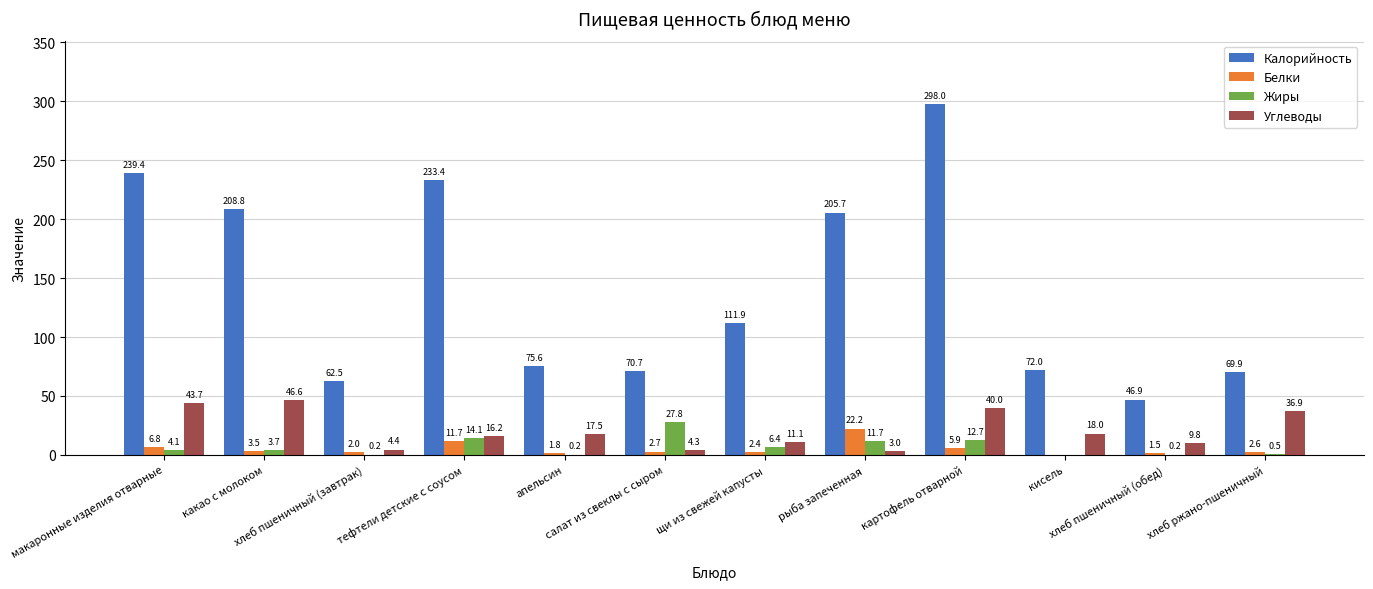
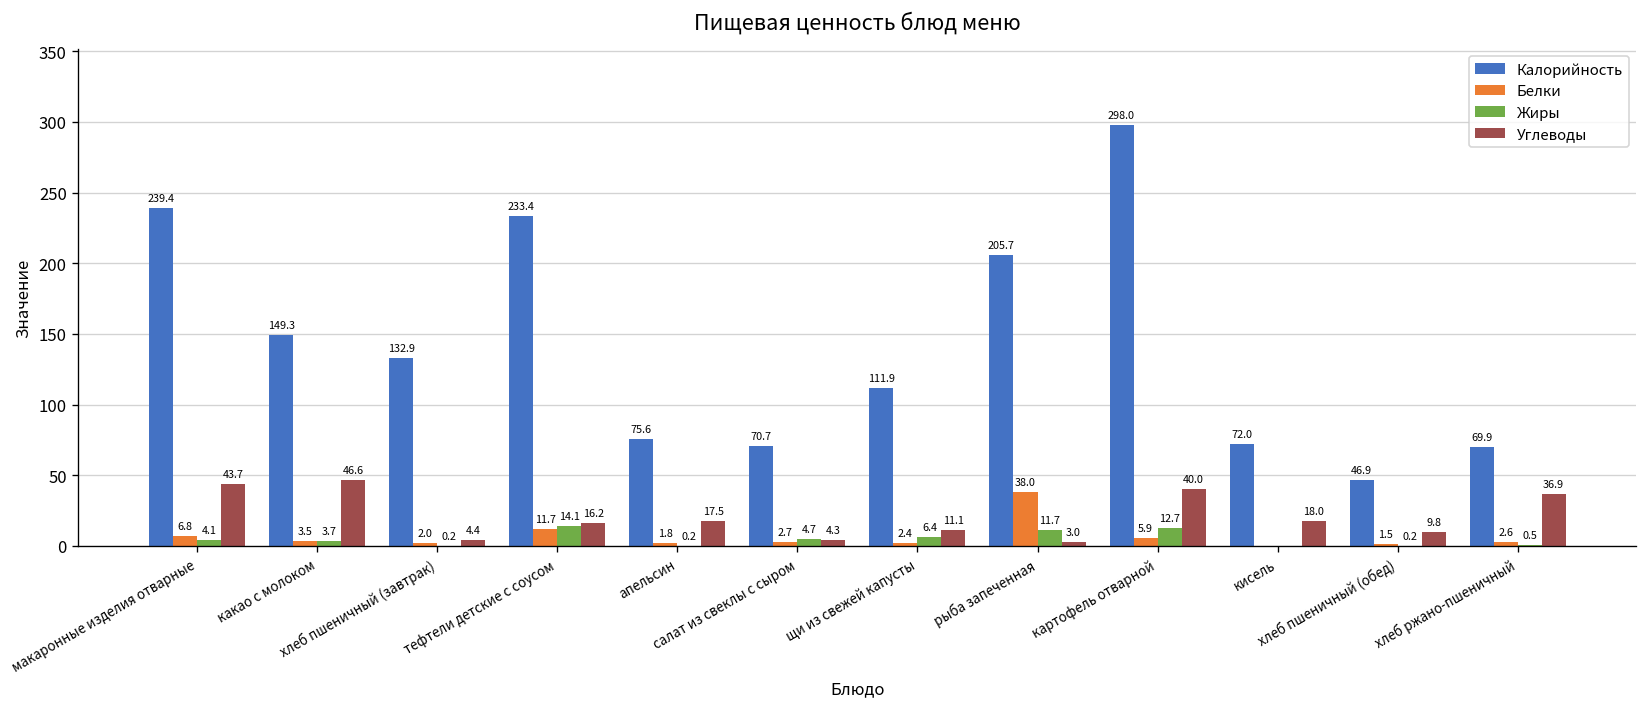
  {
    "Калорийность": {
      "макаронные изделия отварные": 239.4,
-     "какао с молоком": 208.8,
-     "хлеб пшеничный (завтрак)": 62.5,
+     "какао с молоком": 149.3,
+     "хлеб пшеничный (завтрак)": 132.9,
      "тефтели детские с соусом": 233.4,
      "апельсин": 75.6,
      "салат из свеклы с сыром": 70.7,
      "щи из свежей капусты": 111.9,
      "рыба запеченная": 205.7,
      "картофель отварной": 298.0,
      "кисель": 72.0,
      "хлеб пшеничный (обед)": 46.9,
      "хлеб ржано-пшеничный": 69.9
    },
    "Белки": {
      "макаронные изделия отварные": 6.8,
      "какао с молоком": 3.5,
      "хлеб пшеничный (завтрак)": 2.0,
      "тефтели детские с соусом": 11.7,
      "апельсин": 1.8,
      "салат из свеклы с сыром": 2.7,
      "щи из свежей капусты": 2.4,
-     "рыба запеченная": 22.2,
+     "рыба запеченная": 38.0,
      "картофель отварной": 5.9,
      "хлеб пшеничный (обед)": 1.5,
      "хлеб ржано-пшеничный": 2.6
    },
    "Жиры": {
      "макаронные изделия отварные": 4.1,
      "какао с молоком": 3.7,
      "хлеб пшеничный (завтрак)": 0.2,
      "тефтели детские с соусом": 14.1,
      "апельсин": 0.2,
-     "салат из свеклы с сыром": 27.8,
+     "салат из свеклы с сыром": 4.7,
      "щи из свежей капусты": 6.4,
      "рыба запеченная": 11.7,
      "картофель отварной": 12.7,
      "хлеб пшеничный (обед)": 0.2,
      "хлеб ржано-пшеничный": 0.5
    },
    "Углеводы": {
      "макаронные изделия отварные": 43.7,
      "какао с молоком": 46.6,
      "хлеб пшеничный (завтрак)": 4.4,
      "тефтели детские с соусом": 16.2,
      "апельсин": 17.5,
      "салат из свеклы с сыром": 4.3,
      "щи из свежей капусты": 11.1,
      "рыба запеченная": 3.0,
      "картофель отварной": 40.0,
      "кисель": 18.0,
      "хлеб пшеничный (обед)": 9.8,
      "хлеб ржано-пшеничный": 36.9
    }
  }
